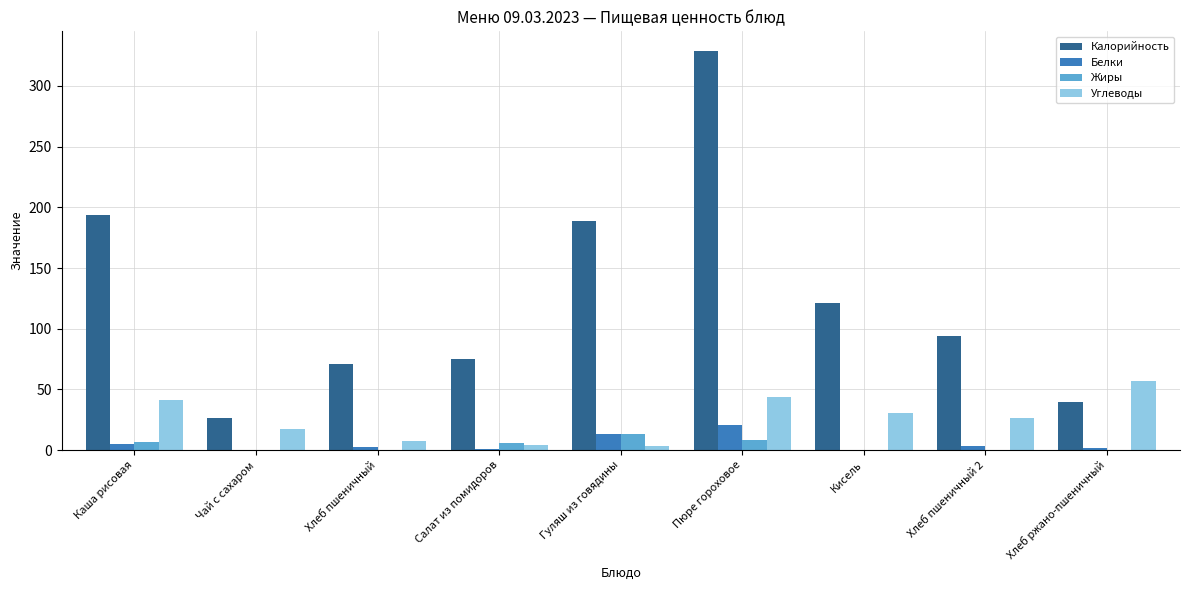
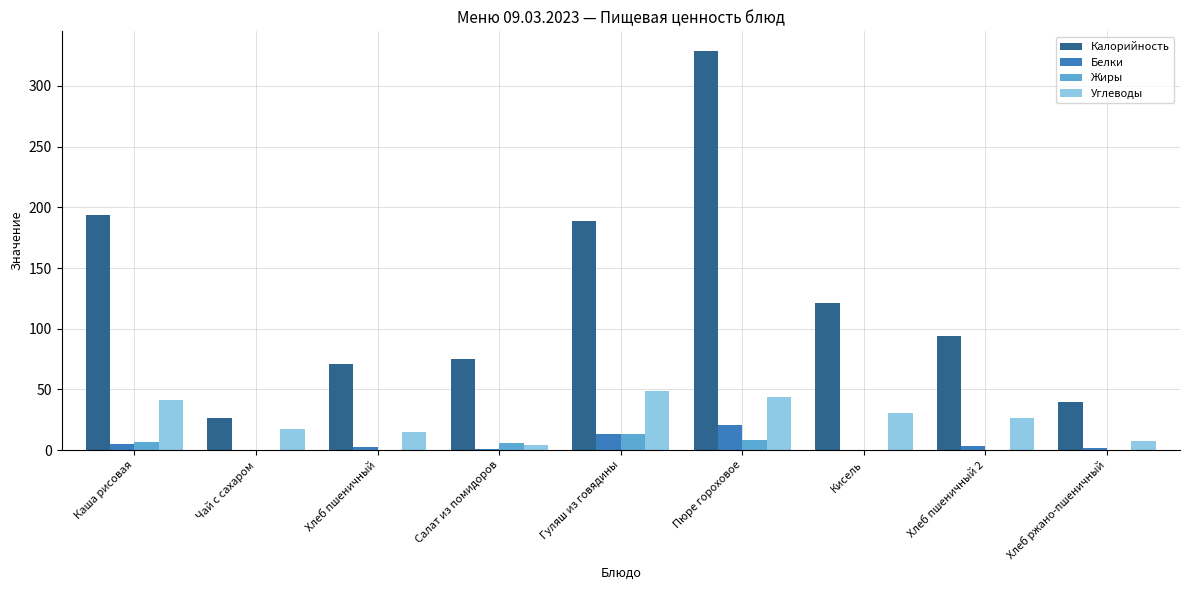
  {
    "Углеводы": {
      "Каша рисовая": 41,
      "Чай с сахаром": 17,
-     "Хлеб пшеничный": 7,
+     "Хлеб пшеничный": 14,
      "Салат из помидоров": 4,
-     "Гуляш из говядины": 3,
+     "Гуляш из говядины": 49,
      "Пюре гороховое": 43,
      "Кисель": 31,
      "Хлеб пшеничный 2": 26,
-     "Хлеб ржано-пшеничный": 57
+     "Хлеб ржано-пшеничный": 8
    }
  }
